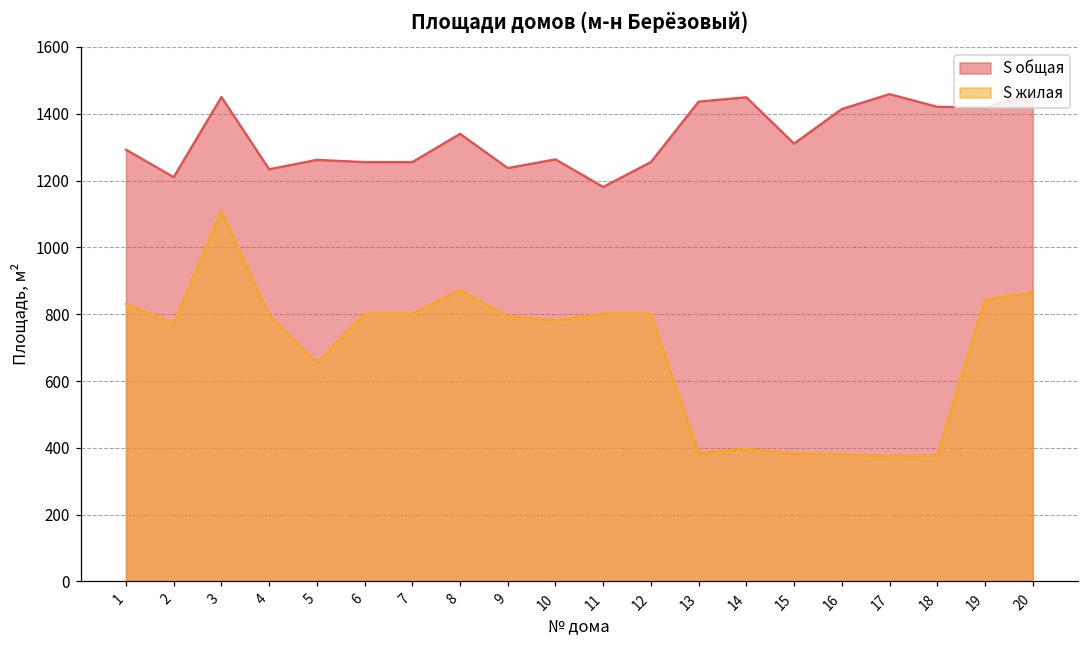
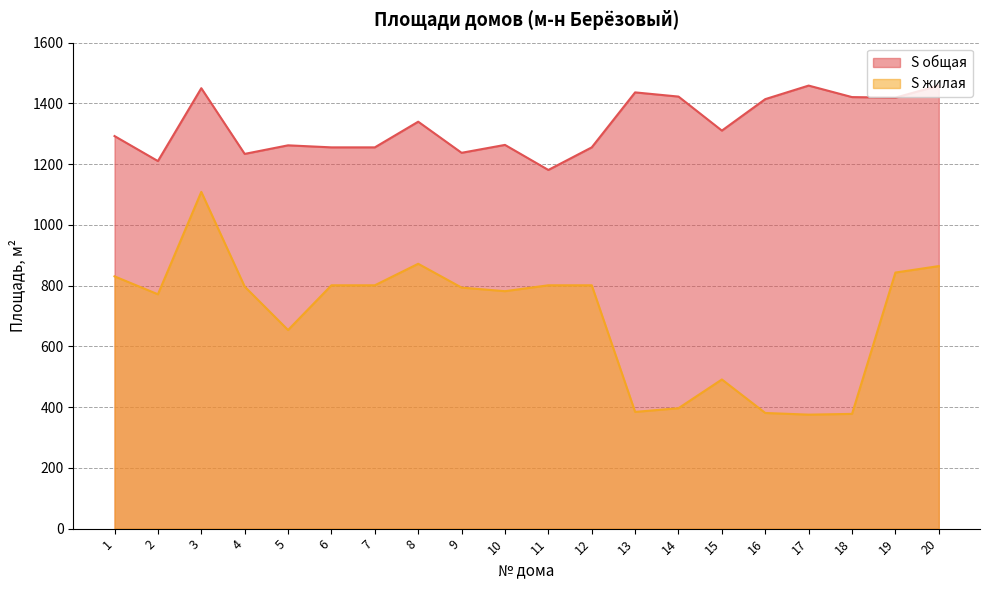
  {
    "S общая": {
      "1": 1290,
      "2": 1210,
      "3": 1450,
      "4": 1230,
      "5": 1260,
      "6": 1260,
      "7": 1260,
      "8": 1340,
      "9": 1240,
      "10": 1260,
      "11": 1180,
      "12": 1260,
      "13": 1440,
-     "14": 1450,
+     "14": 1420,
      "15": 1310,
      "16": 1410,
      "17": 1460,
      "18": 1420,
      "19": 1420
    },
    "S жилая": {
      "1": 830,
      "2": 770,
      "3": 1110,
      "4": 800,
      "5": 650,
      "6": 800,
      "7": 800,
      "8": 870,
      "9": 790,
      "10": 780,
      "11": 800,
      "12": 800,
      "13": 380,
      "14": 400,
-     "15": 380,
+     "15": 490,
      "16": 380,
      "17": 380,
      "18": 380,
      "19": 840,
      "20": 860
    }
  }
